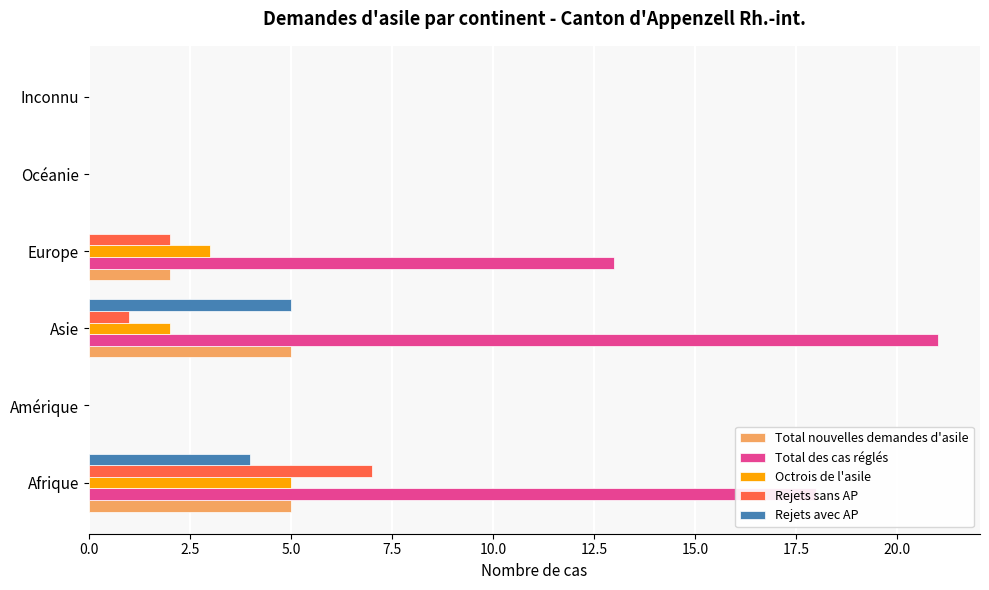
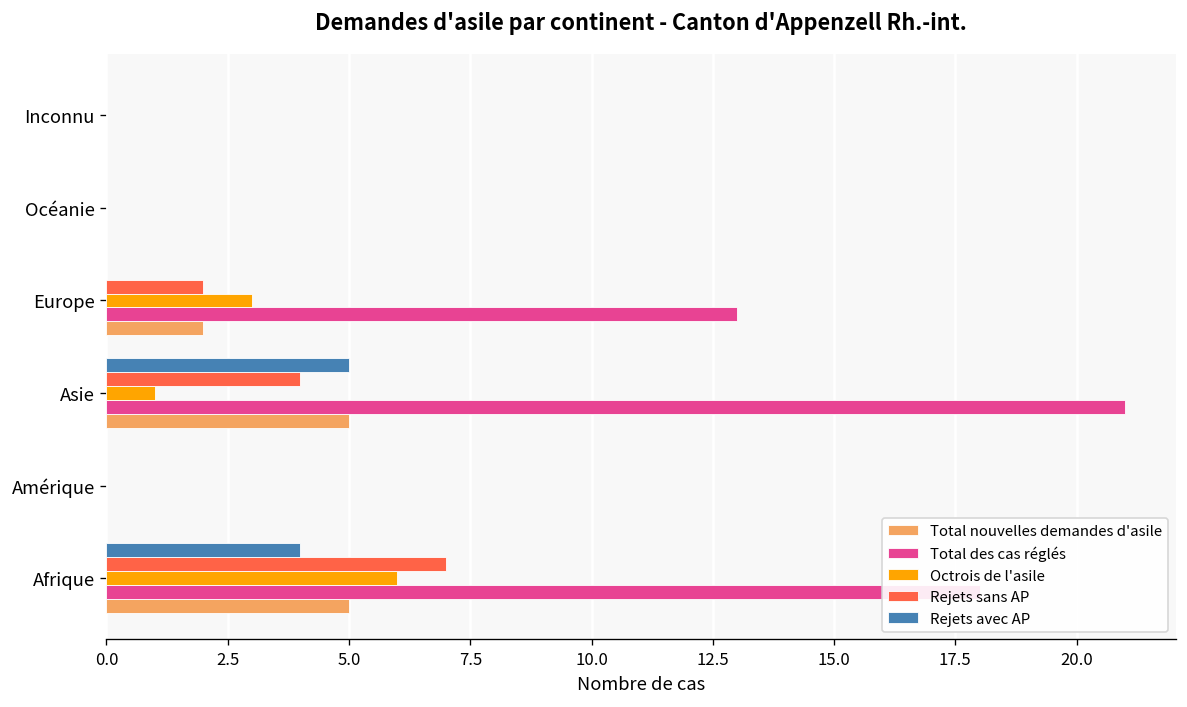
  {
    "Total nouvelles demandes d'asile": {
      "Inconnu": 0,
      "Océanie": 0,
      "Europe": 2,
      "Asie": 5,
      "Amérique": 0,
      "Afrique": 5
    },
    "Total des cas réglés": {
      "Inconnu": 0,
      "Océanie": 0,
      "Europe": 13,
      "Asie": 21,
      "Amérique": 0
    },
    "Octrois de l'asile": {
      "Inconnu": 0,
      "Océanie": 0,
      "Europe": 3,
-     "Asie": 2,
+     "Asie": 1,
      "Amérique": 0,
-     "Afrique": 5
+     "Afrique": 6
    },
    "Rejets sans AP": {
      "Inconnu": 0,
      "Océanie": 0,
      "Europe": 2,
-     "Asie": 1,
+     "Asie": 4,
      "Amérique": 0,
      "Afrique": 7
    },
    "Rejets avec AP": {
      "Inconnu": 0,
      "Océanie": 0,
      "Europe": 0,
      "Asie": 5,
      "Amérique": 0,
      "Afrique": 4
    }
  }
